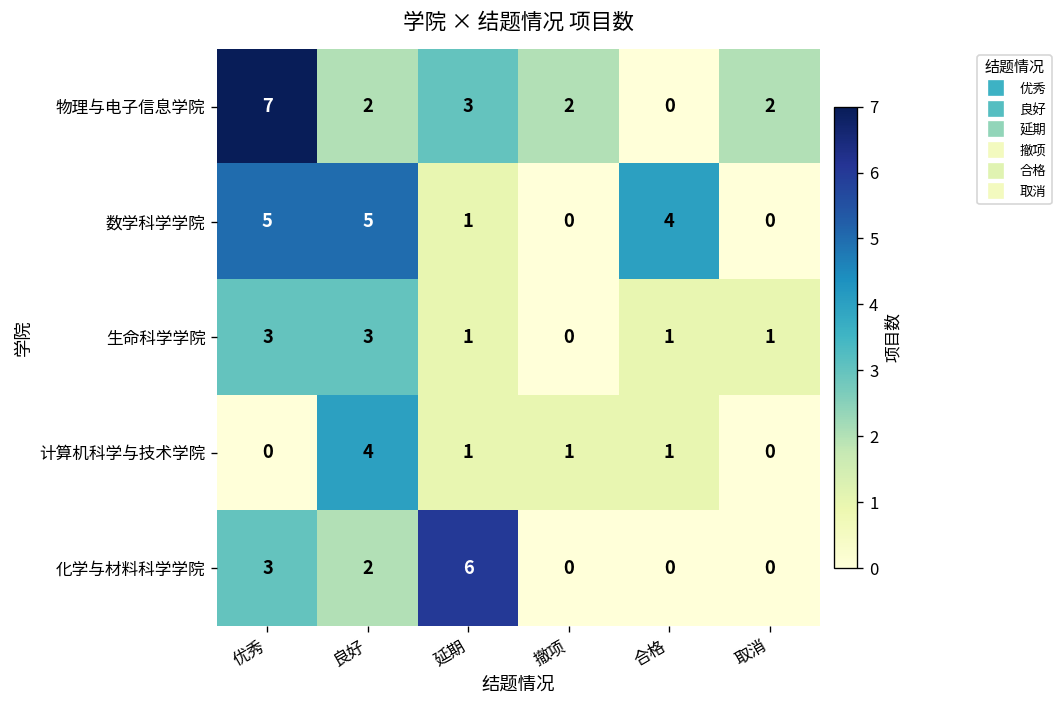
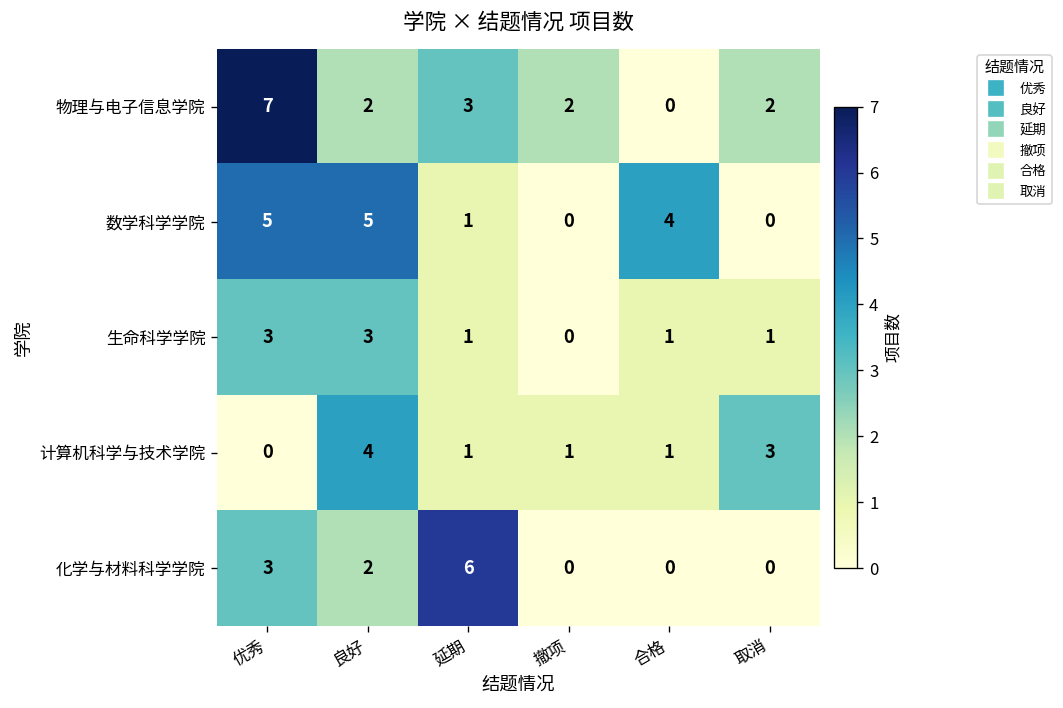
  {
    "物理与电子信息学院": {
      "优秀": 7,
      "良好": 2,
      "延期": 3,
      "撤项": 2,
      "合格": 0,
      "取消": 2
    },
    "数学科学学院": {
      "优秀": 5,
      "良好": 5,
      "延期": 1,
      "撤项": 0,
      "合格": 4,
      "取消": 0
    },
    "生命科学学院": {
      "优秀": 3,
      "良好": 3,
      "延期": 1,
      "撤项": 0,
      "合格": 1,
      "取消": 1
    },
    "计算机科学与技术学院": {
      "优秀": 0,
      "良好": 4,
      "延期": 1,
      "撤项": 1,
      "合格": 1,
-     "取消": 0
+     "取消": 3
    },
    "化学与材料科学学院": {
      "优秀": 3,
      "良好": 2,
      "延期": 6,
      "撤项": 0,
      "合格": 0,
      "取消": 0
    }
  }
